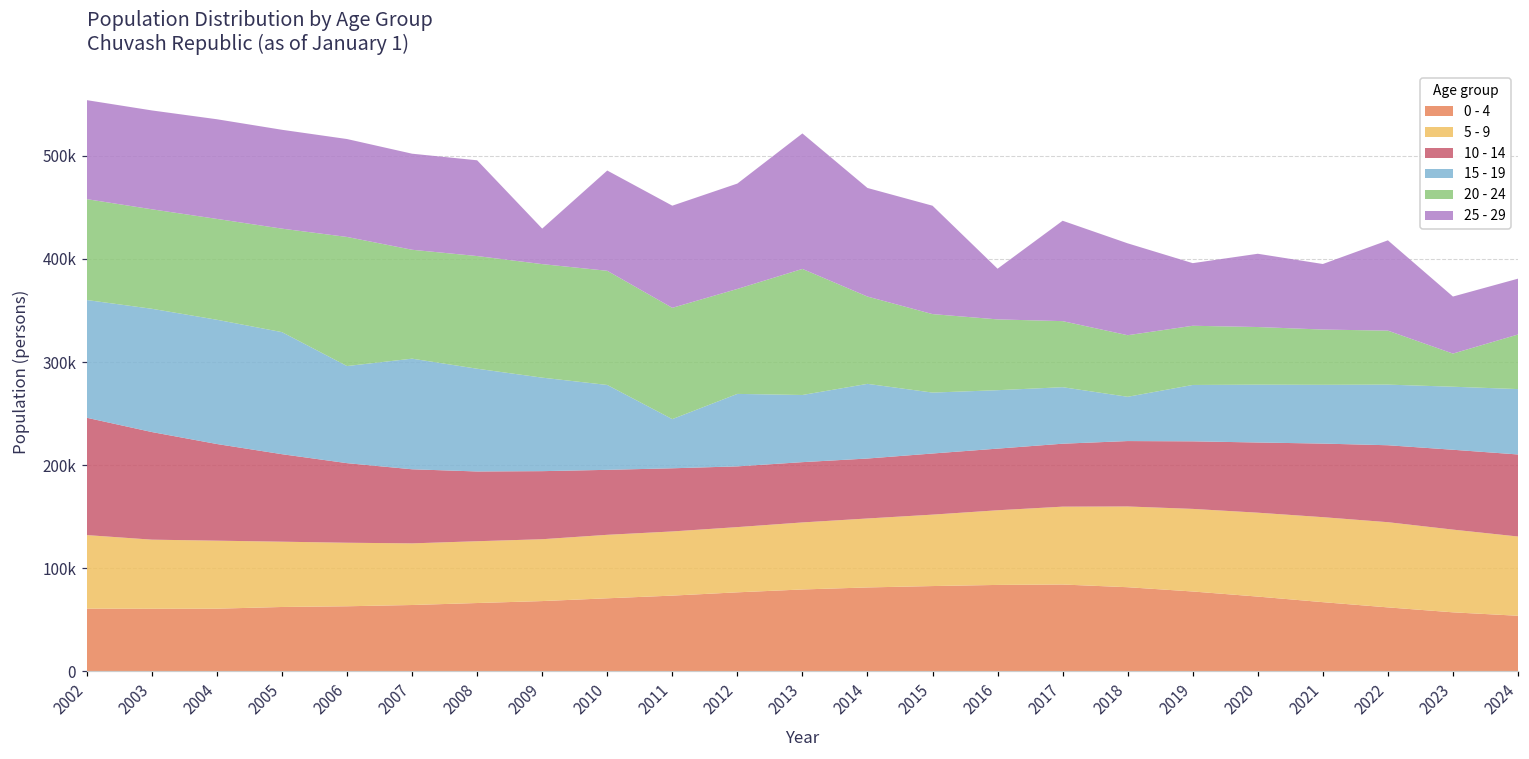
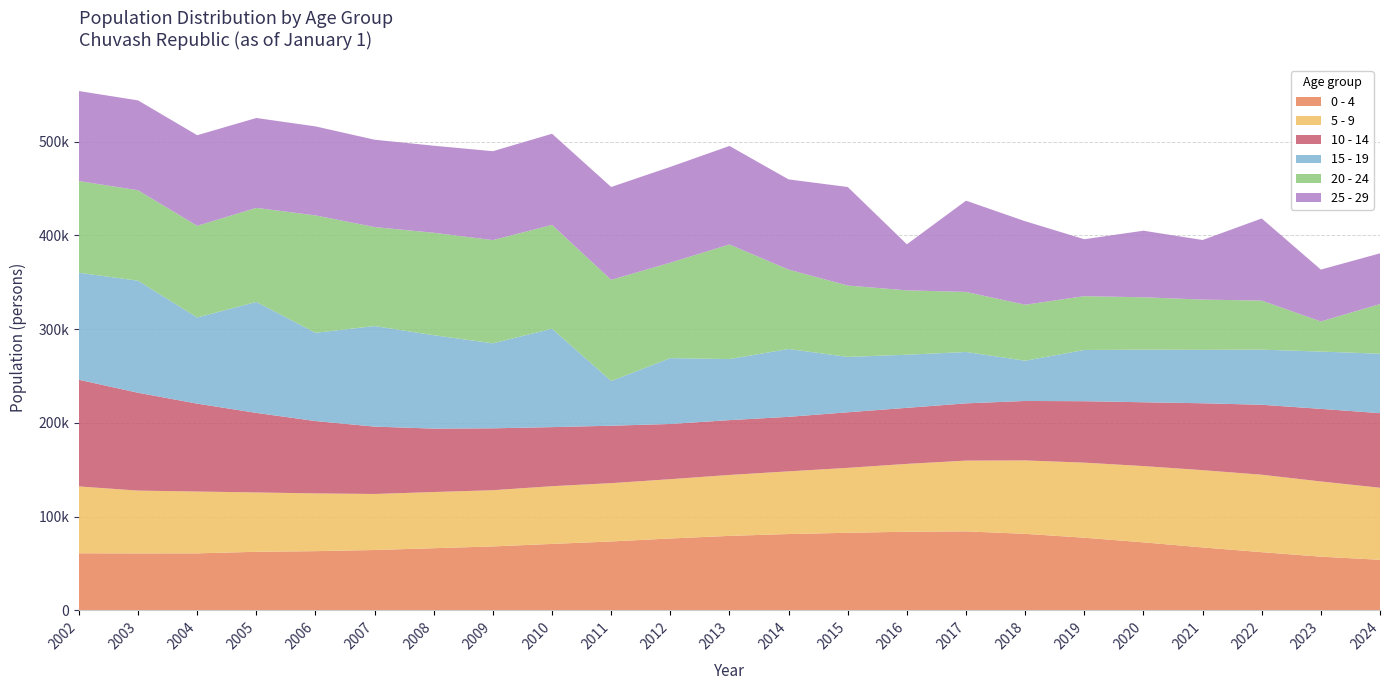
  {
    "15 - 19": {
      "2002": 110000,
      "2003": 120000,
-     "2004": 120000,
+     "2004": 90000,
      "2005": 120000,
      "2006": 90000,
      "2007": 110000,
      "2008": 100000,
      "2009": 90000,
-     "2010": 80000,
+     "2010": 110000,
      "2011": 50000,
      "2012": 70000,
      "2013": 70000,
      "2014": 70000,
      "2015": 60000,
      "2016": 60000,
      "2017": 50000,
      "2018": 40000,
      "2019": 50000,
      "2020": 60000,
      "2021": 60000,
      "2022": 60000,
      "2023": 60000,
      "2024": 60000
    },
    "20 - 24": {
      "2002": 100000,
      "2003": 100000,
      "2004": 100000,
      "2005": 100000,
      "2006": 130000,
      "2007": 110000,
      "2008": 110000,
      "2009": 110000,
      "2010": 110000,
      "2011": 110000,
      "2012": 100000,
      "2013": 120000,
      "2014": 80000,
      "2015": 80000,
      "2016": 70000,
      "2017": 60000,
      "2018": 60000,
      "2019": 60000,
      "2020": 60000,
      "2021": 50000,
      "2022": 50000,
      "2023": 30000,
      "2024": 50000
    },
    "25 - 29": {
      "2002": 100000,
      "2003": 100000,
      "2004": 100000,
      "2005": 100000,
      "2006": 90000,
      "2007": 90000,
      "2008": 90000,
-     "2009": 30000,
+     "2009": 90000,
      "2010": 100000,
      "2011": 100000,
      "2012": 100000,
-     "2013": 130000,
-     "2014": 110000,
+     "2013": 110000,
+     "2014": 100000,
      "2015": 110000,
      "2016": 50000,
      "2017": 100000,
      "2018": 90000,
      "2019": 60000,
      "2020": 70000,
      "2021": 60000,
      "2022": 90000,
      "2023": 60000,
      "2024": 50000
    }
  }
